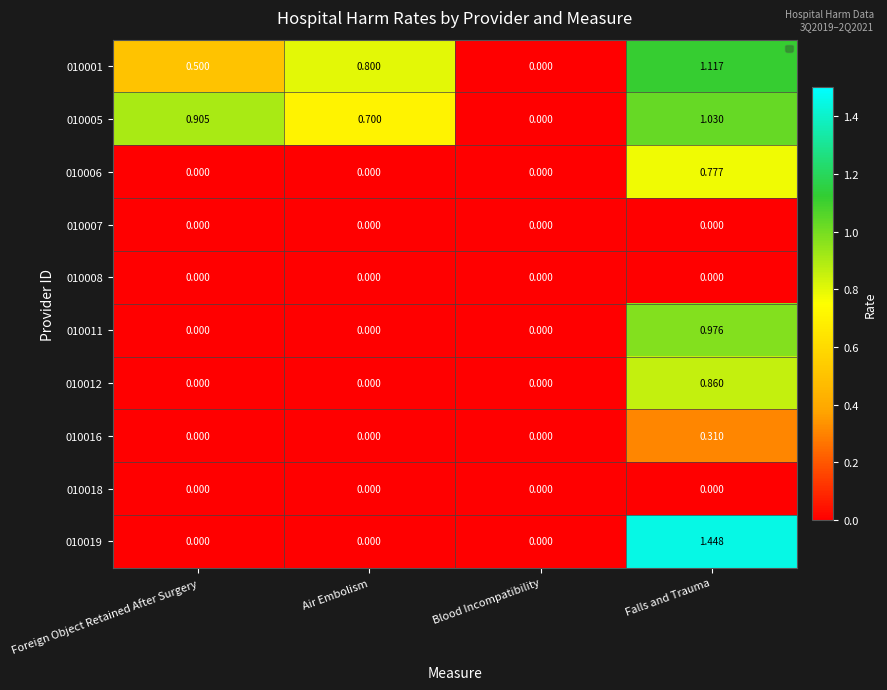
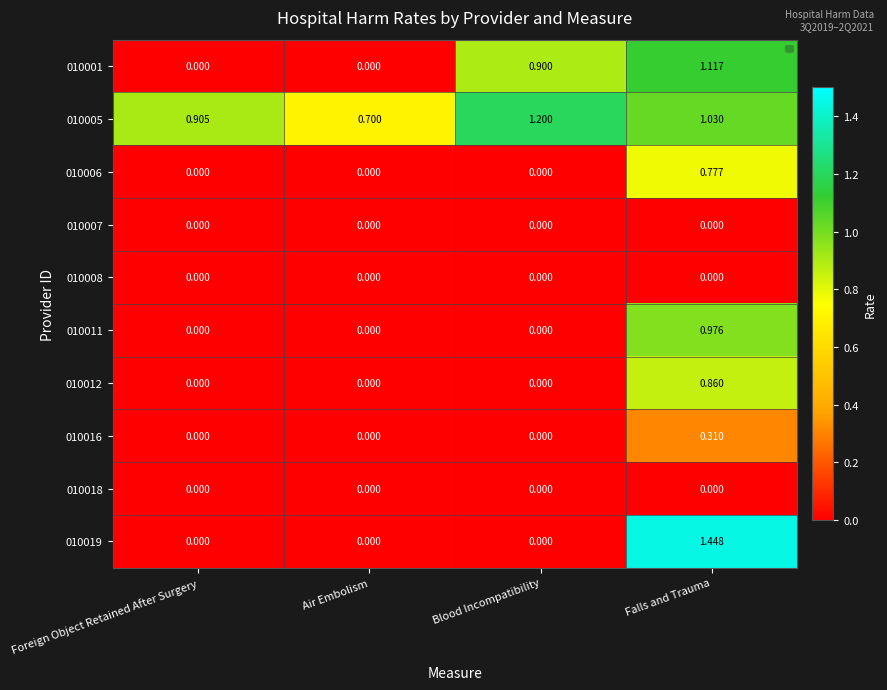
  {
    "010001": {
-     "Foreign Object Retained After Surgery": 0.500,
-     "Air Embolism": 0.800,
-     "Blood Incompatibility": 0.000,
+     "Foreign Object Retained After Surgery": 0.000,
+     "Air Embolism": 0.000,
+     "Blood Incompatibility": 0.900,
      "Falls and Trauma": 1.117
    },
    "010005": {
      "Foreign Object Retained After Surgery": 0.905,
      "Air Embolism": 0.700,
-     "Blood Incompatibility": 0.000,
+     "Blood Incompatibility": 1.200,
      "Falls and Trauma": 1.030
    },
    "010006": {
      "Foreign Object Retained After Surgery": 0.000,
      "Air Embolism": 0.000,
      "Blood Incompatibility": 0.000,
      "Falls and Trauma": 0.777
    },
    "010007": {
      "Foreign Object Retained After Surgery": 0.000,
      "Air Embolism": 0.000,
      "Blood Incompatibility": 0.000,
      "Falls and Trauma": 0.000
    },
    "010008": {
      "Foreign Object Retained After Surgery": 0.000,
      "Air Embolism": 0.000,
      "Blood Incompatibility": 0.000,
      "Falls and Trauma": 0.000
    },
    "010011": {
      "Foreign Object Retained After Surgery": 0.000,
      "Air Embolism": 0.000,
      "Blood Incompatibility": 0.000,
      "Falls and Trauma": 0.976
    },
    "010012": {
      "Foreign Object Retained After Surgery": 0.000,
      "Air Embolism": 0.000,
      "Blood Incompatibility": 0.000,
      "Falls and Trauma": 0.860
    },
    "010016": {
      "Foreign Object Retained After Surgery": 0.000,
      "Air Embolism": 0.000,
      "Blood Incompatibility": 0.000,
      "Falls and Trauma": 0.310
    },
    "010018": {
      "Foreign Object Retained After Surgery": 0.000,
      "Air Embolism": 0.000,
      "Blood Incompatibility": 0.000,
      "Falls and Trauma": 0.000
    },
    "010019": {
      "Foreign Object Retained After Surgery": 0.000,
      "Air Embolism": 0.000,
      "Blood Incompatibility": 0.000,
      "Falls and Trauma": 1.448
    }
  }
